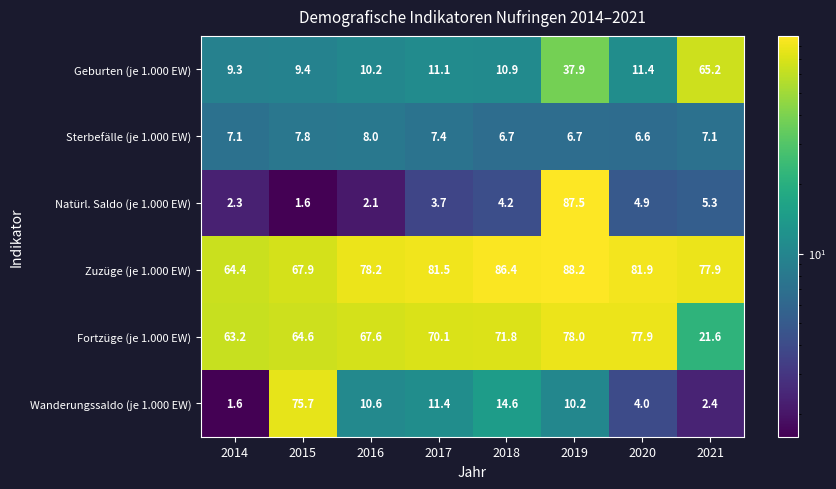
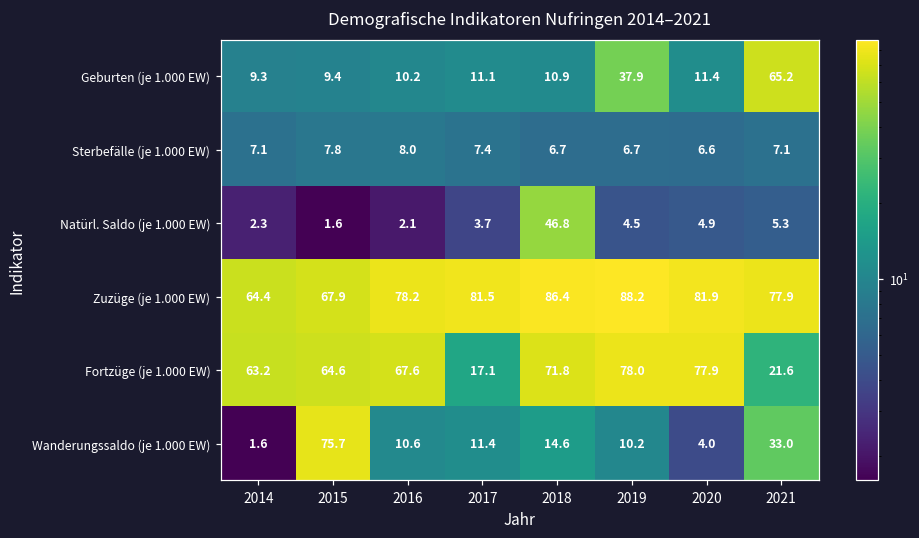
  {
    "Geburten (je 1.000 EW)": {
      "2014": 9.3,
      "2015": 9.4,
      "2016": 10.2,
      "2017": 11.1,
      "2018": 10.9,
      "2019": 37.9,
      "2020": 11.4,
      "2021": 65.2
    },
    "Sterbefälle (je 1.000 EW)": {
      "2014": 7.1,
      "2015": 7.8,
      "2016": 8.0,
      "2017": 7.4,
      "2018": 6.7,
      "2019": 6.7,
      "2020": 6.6,
      "2021": 7.1
    },
    "Natürl. Saldo (je 1.000 EW)": {
      "2014": 2.3,
      "2015": 1.6,
      "2016": 2.1,
      "2017": 3.7,
-     "2018": 4.2,
-     "2019": 87.5,
+     "2018": 46.8,
+     "2019": 4.5,
      "2020": 4.9,
      "2021": 5.3
    },
    "Zuzüge (je 1.000 EW)": {
      "2014": 64.4,
      "2015": 67.9,
      "2016": 78.2,
      "2017": 81.5,
      "2018": 86.4,
      "2019": 88.2,
      "2020": 81.9,
      "2021": 77.9
    },
    "Fortzüge (je 1.000 EW)": {
      "2014": 63.2,
      "2015": 64.6,
      "2016": 67.6,
-     "2017": 70.1,
+     "2017": 17.1,
      "2018": 71.8,
      "2019": 78.0,
      "2020": 77.9,
      "2021": 21.6
    },
    "Wanderungssaldo (je 1.000 EW)": {
      "2014": 1.6,
      "2015": 75.7,
      "2016": 10.6,
      "2017": 11.4,
      "2018": 14.6,
      "2019": 10.2,
      "2020": 4.0,
-     "2021": 2.4
+     "2021": 33.0
    }
  }
